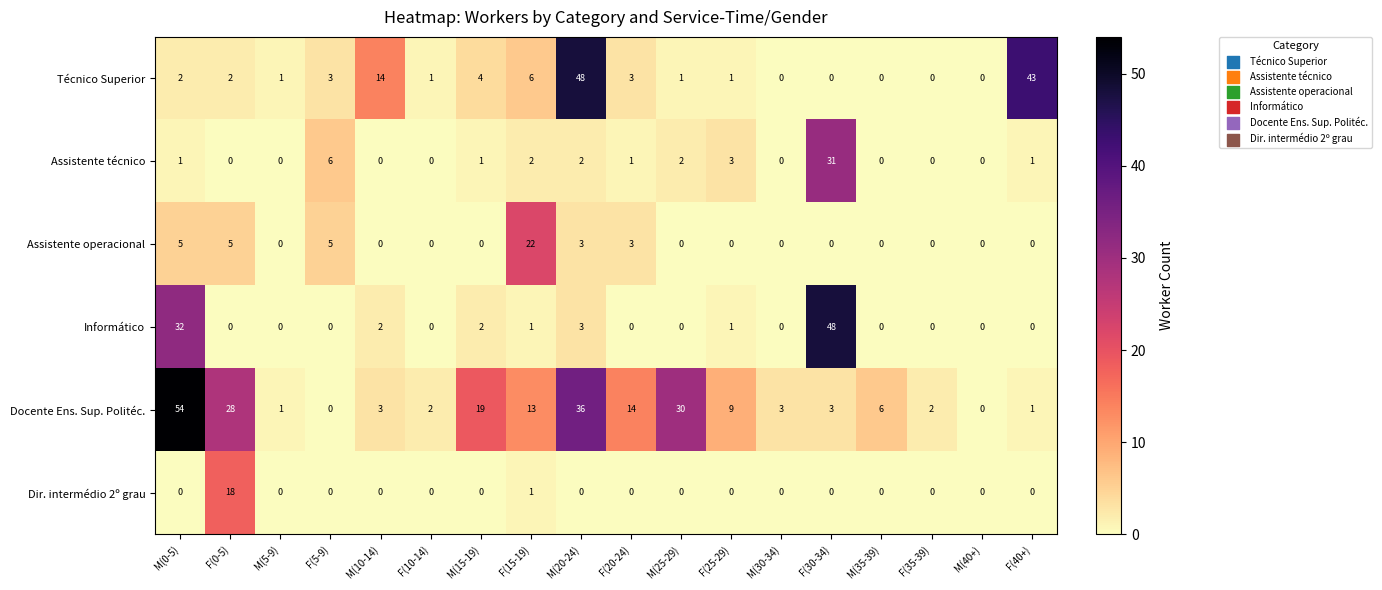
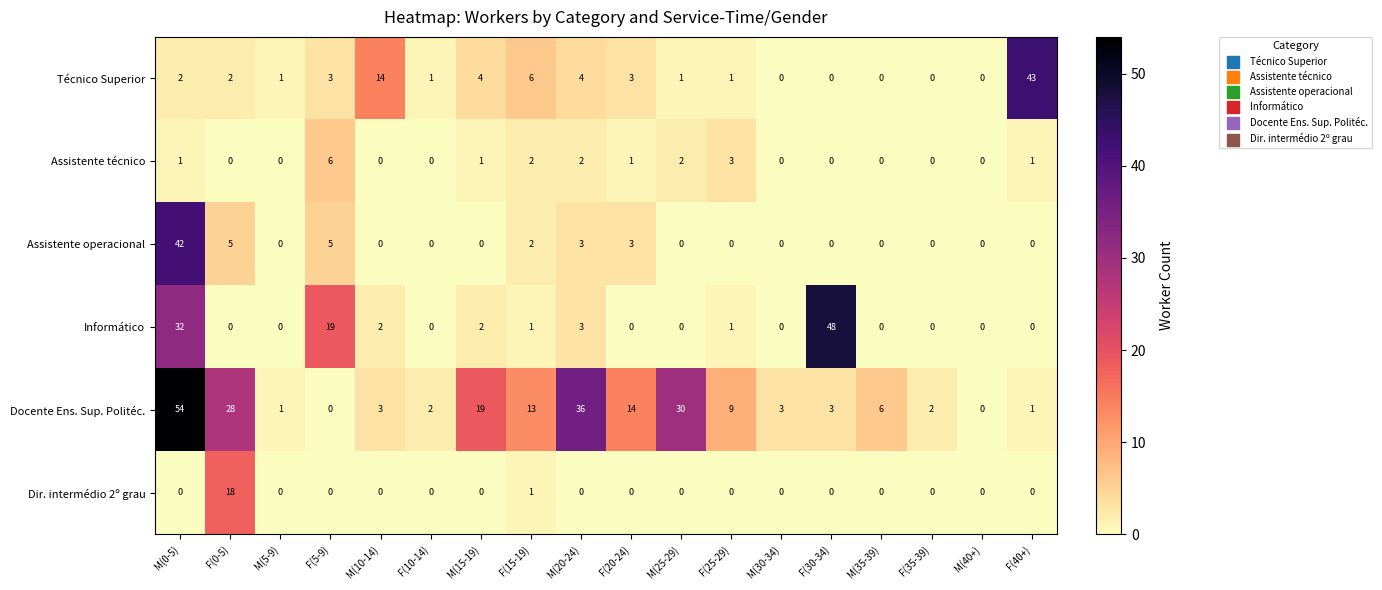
  {
    "Técnico Superior": {
      "M(0-5)": 2,
      "F(0-5)": 2,
      "M(5-9)": 1,
      "F(5-9)": 3,
      "M(10-14)": 14,
      "F(10-14)": 1,
      "M(15-19)": 4,
      "F(15-19)": 6,
-     "M(20-24)": 48,
+     "M(20-24)": 4,
      "F(20-24)": 3,
      "M(25-29)": 1,
      "F(25-29)": 1,
      "M(30-34)": 0,
      "F(30-34)": 0,
      "M(35-39)": 0,
      "F(35-39)": 0,
      "M(40+)": 0,
      "F(40+)": 43
    },
    "Assistente técnico": {
      "M(0-5)": 1,
      "F(0-5)": 0,
      "M(5-9)": 0,
      "F(5-9)": 6,
      "M(10-14)": 0,
      "F(10-14)": 0,
      "M(15-19)": 1,
      "F(15-19)": 2,
      "M(20-24)": 2,
      "F(20-24)": 1,
      "M(25-29)": 2,
      "F(25-29)": 3,
      "M(30-34)": 0,
-     "F(30-34)": 31,
+     "F(30-34)": 0,
      "M(35-39)": 0,
      "F(35-39)": 0,
      "M(40+)": 0,
      "F(40+)": 1
    },
    "Assistente operacional": {
-     "M(0-5)": 5,
+     "M(0-5)": 42,
      "F(0-5)": 5,
      "M(5-9)": 0,
      "F(5-9)": 5,
      "M(10-14)": 0,
      "F(10-14)": 0,
      "M(15-19)": 0,
-     "F(15-19)": 22,
+     "F(15-19)": 2,
      "M(20-24)": 3,
      "F(20-24)": 3,
      "M(25-29)": 0,
      "F(25-29)": 0,
      "M(30-34)": 0,
      "F(30-34)": 0,
      "M(35-39)": 0,
      "F(35-39)": 0,
      "M(40+)": 0,
      "F(40+)": 0
    },
    "Informático": {
      "M(0-5)": 32,
      "F(0-5)": 0,
      "M(5-9)": 0,
-     "F(5-9)": 0,
+     "F(5-9)": 19,
      "M(10-14)": 2,
      "F(10-14)": 0,
      "M(15-19)": 2,
      "F(15-19)": 1,
      "M(20-24)": 3,
      "F(20-24)": 0,
      "M(25-29)": 0,
      "F(25-29)": 1,
      "M(30-34)": 0,
      "F(30-34)": 48,
      "M(35-39)": 0,
      "F(35-39)": 0,
      "M(40+)": 0,
      "F(40+)": 0
    },
    "Docente Ens. Sup. Politéc.": {
      "M(0-5)": 54,
      "F(0-5)": 28,
      "M(5-9)": 1,
      "F(5-9)": 0,
      "M(10-14)": 3,
      "F(10-14)": 2,
      "M(15-19)": 19,
      "F(15-19)": 13,
      "M(20-24)": 36,
      "F(20-24)": 14,
      "M(25-29)": 30,
      "F(25-29)": 9,
      "M(30-34)": 3,
      "F(30-34)": 3,
      "M(35-39)": 6,
      "F(35-39)": 2,
      "M(40+)": 0,
      "F(40+)": 1
    },
    "Dir. intermédio 2º grau": {
      "M(0-5)": 0,
      "F(0-5)": 18,
      "M(5-9)": 0,
      "F(5-9)": 0,
      "M(10-14)": 0,
      "F(10-14)": 0,
      "M(15-19)": 0,
      "F(15-19)": 1,
      "M(20-24)": 0,
      "F(20-24)": 0,
      "M(25-29)": 0,
      "F(25-29)": 0,
      "M(30-34)": 0,
      "F(30-34)": 0,
      "M(35-39)": 0,
      "F(35-39)": 0,
      "M(40+)": 0,
      "F(40+)": 0
    }
  }
